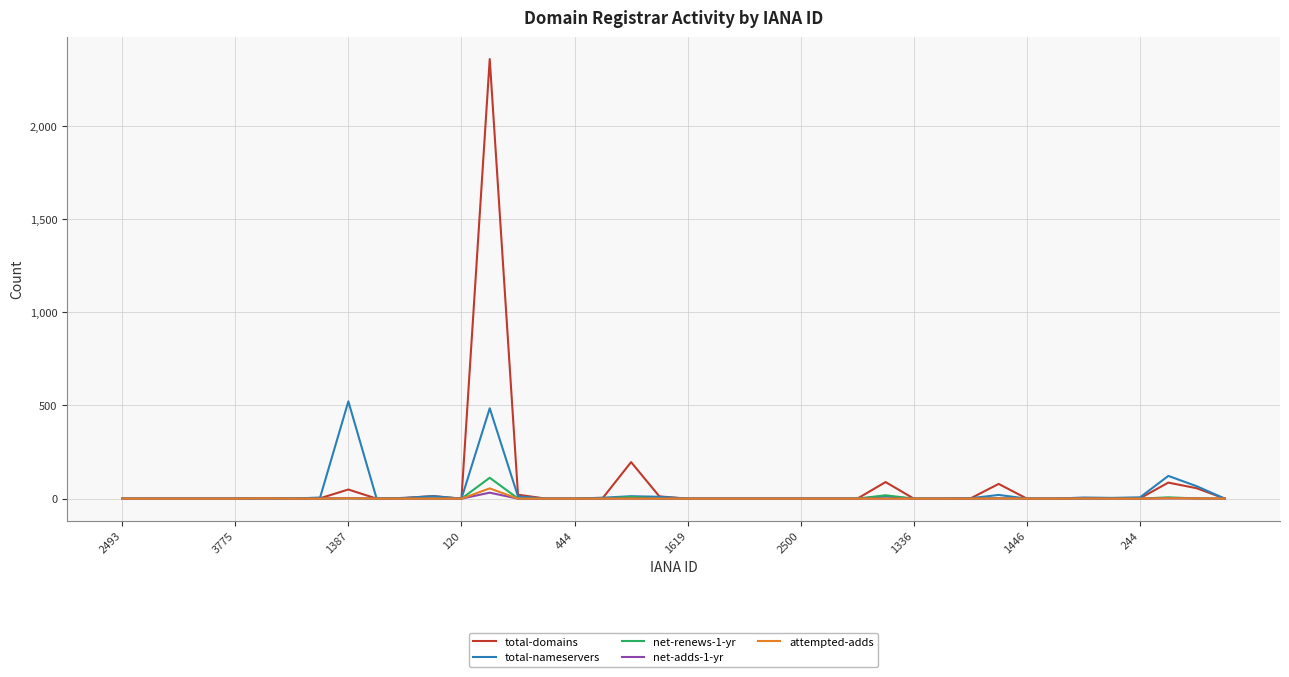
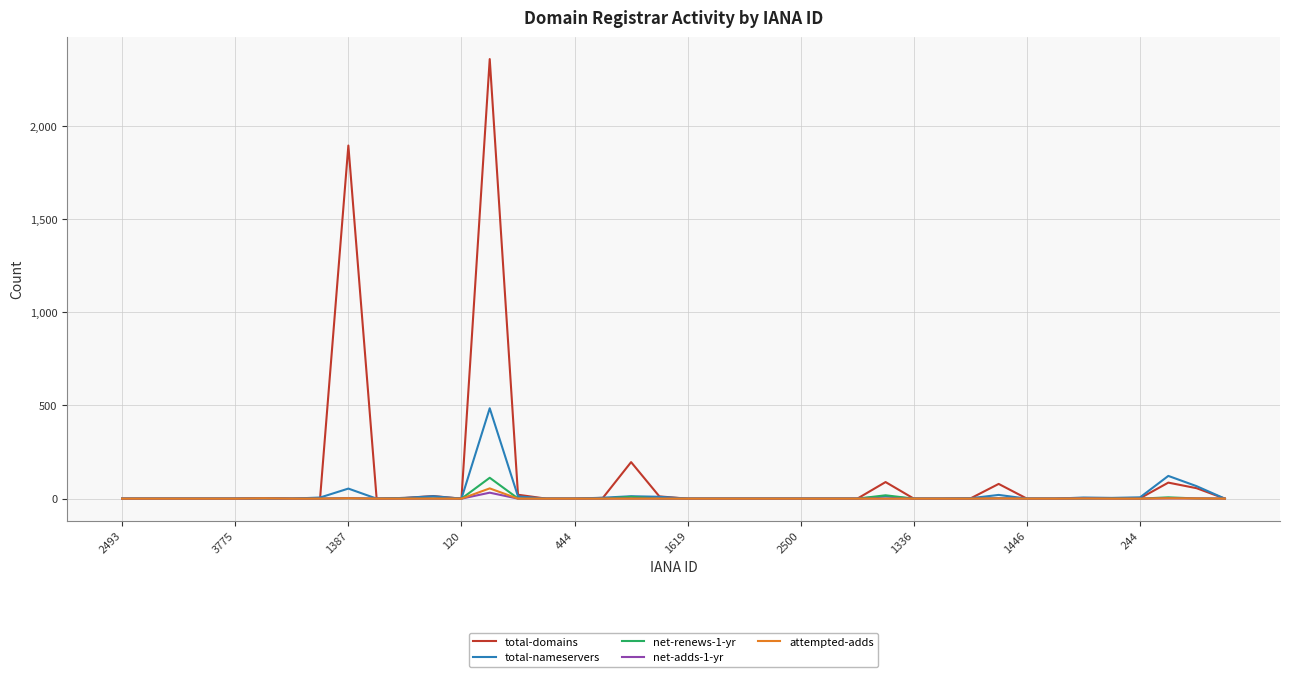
  {
    "total-domains": {
-     "1387": "50"
+     "1387": "1,900"
    },
    "total-nameservers": {
-     "1387": "520"
+     "1387": "50"
    }
  }
